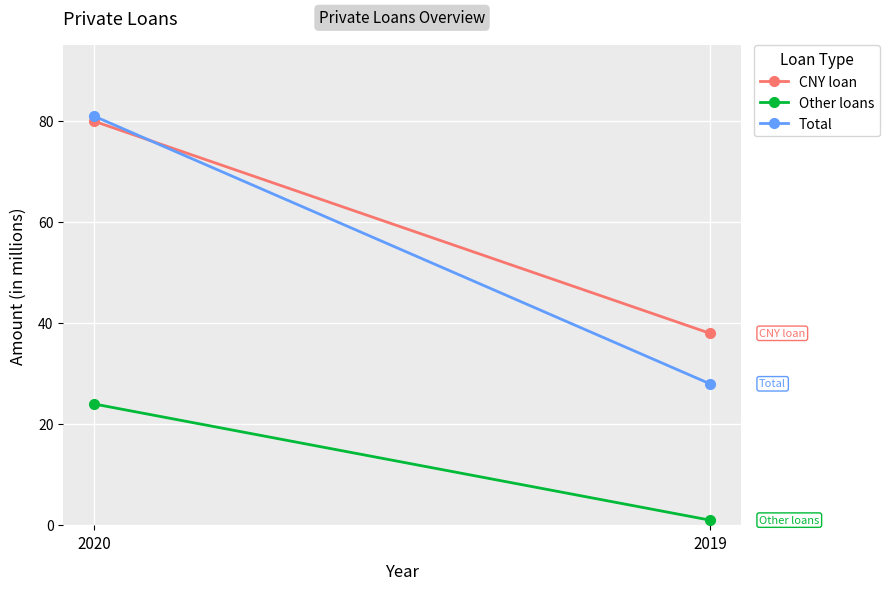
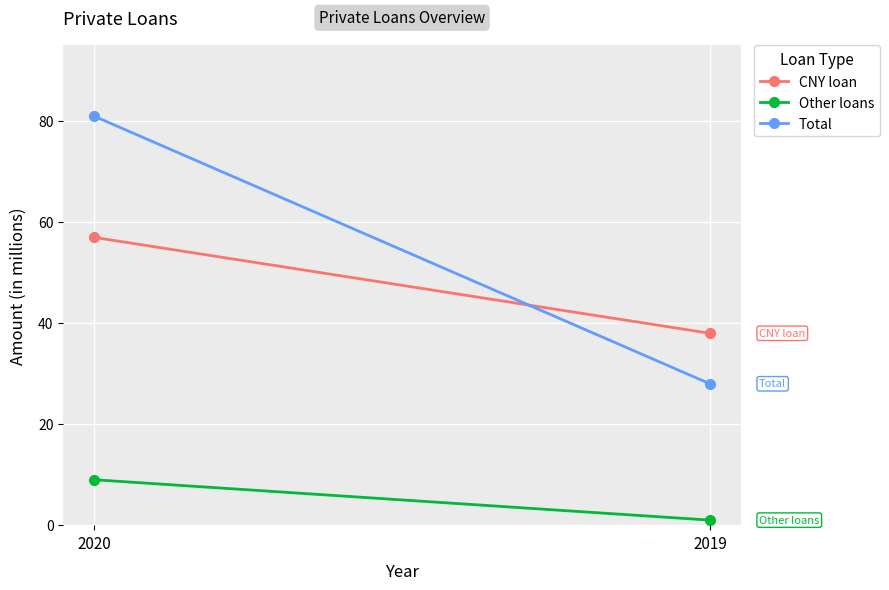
  {
    "CNY loan": {
-     "2020": 80,
+     "2020": 57,
      "2019": 38
    },
    "Other loans": {
-     "2020": 24,
+     "2020": 9,
      "2019": 1
    },
    "Total": {
      "2020": 81,
      "2019": 28
    }
  }
